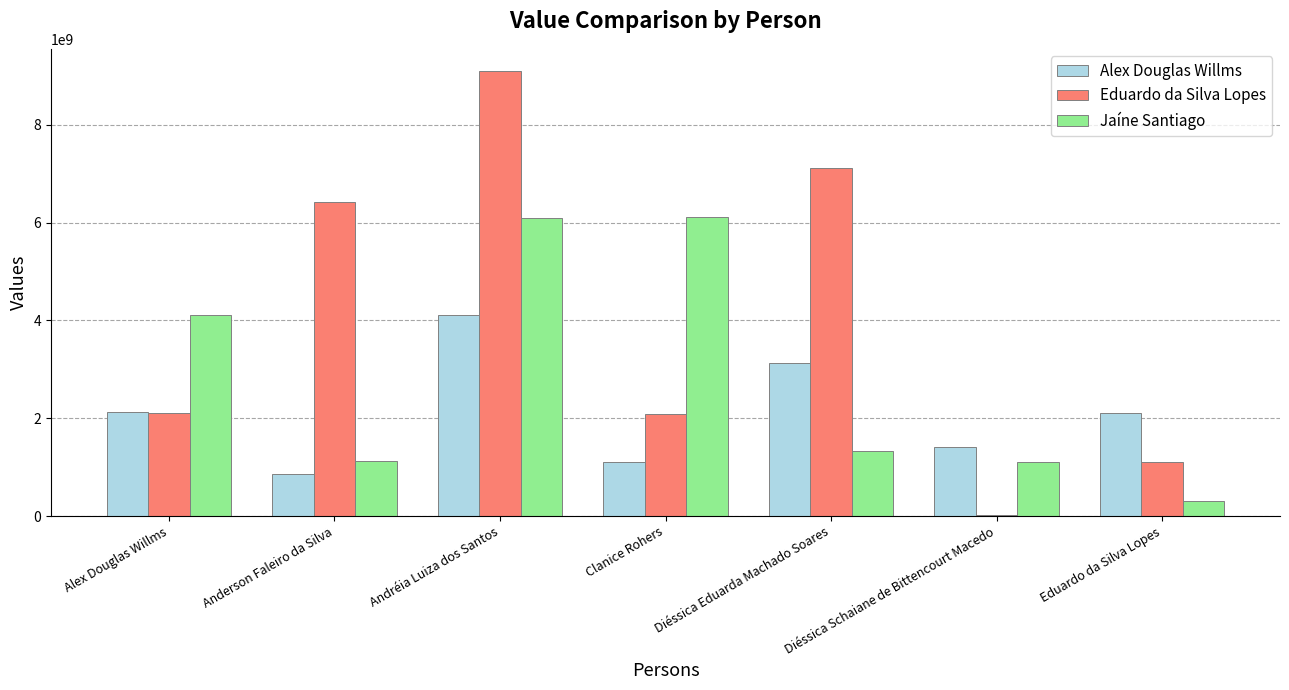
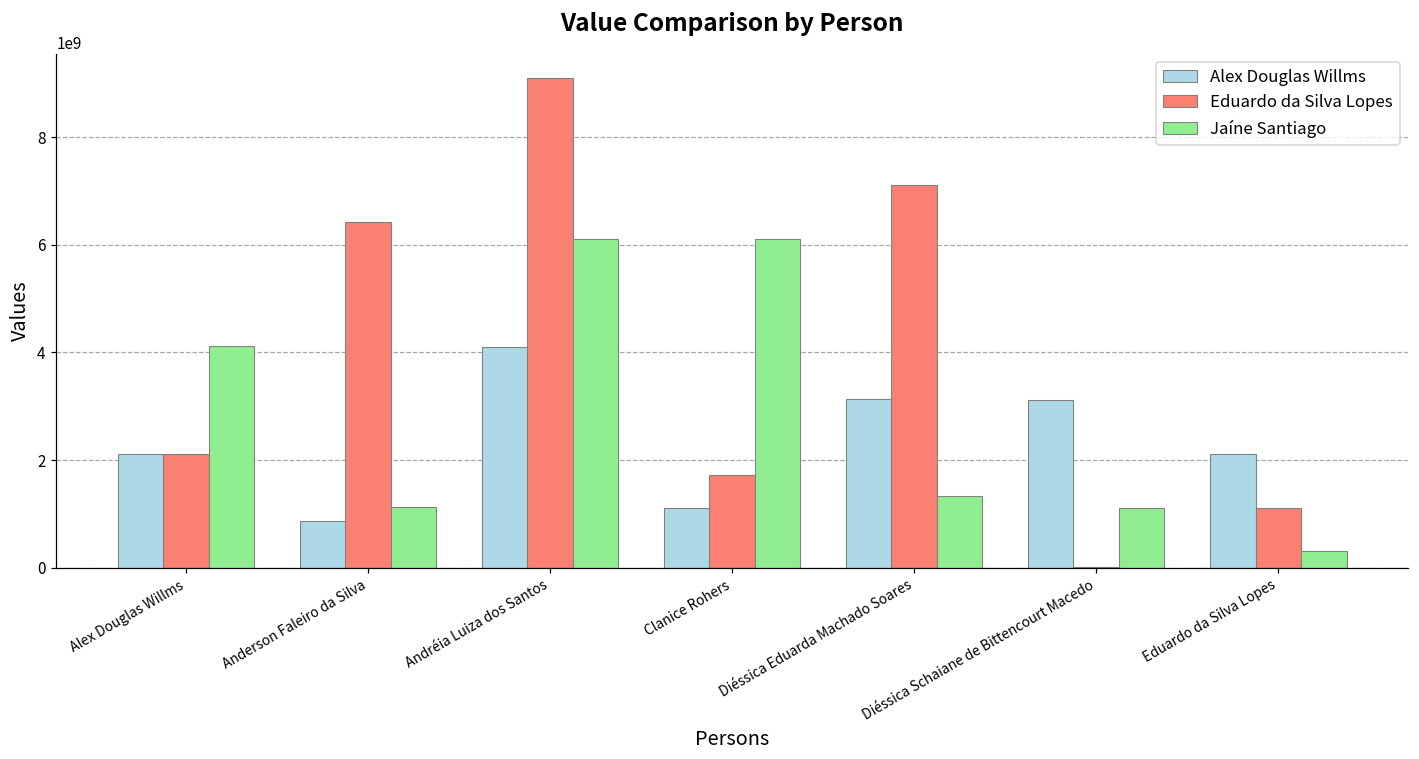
  {
    "Alex Douglas Willms": {
      "Alex Douglas Willms": 2100000000,
      "Anderson Faleiro da Silva": 900000000,
      "Andréia Luiza dos Santos": 4100000000,
      "Clanice Rohers": 1100000000,
      "Diéssica Eduarda Machado Soares": 3100000000,
-     "Diéssica Schaiane de Bittencourt Macedo": 1400000000,
+     "Diéssica Schaiane de Bittencourt Macedo": 3100000000,
      "Eduardo da Silva Lopes": 2100000000
    },
    "Eduardo da Silva Lopes": {
      "Alex Douglas Willms": 2100000000,
      "Anderson Faleiro da Silva": 6400000000,
      "Andréia Luiza dos Santos": 9100000000,
-     "Clanice Rohers": 2100000000,
+     "Clanice Rohers": 1700000000,
      "Diéssica Eduarda Machado Soares": 7100000000,
      "Eduardo da Silva Lopes": 1100000000
    },
    "Jaíne Santiago": {
      "Alex Douglas Willms": 4100000000,
      "Anderson Faleiro da Silva": 1100000000,
      "Andréia Luiza dos Santos": 6100000000,
      "Clanice Rohers": 6100000000,
      "Diéssica Eduarda Machado Soares": 1300000000,
      "Diéssica Schaiane de Bittencourt Macedo": 1100000000,
      "Eduardo da Silva Lopes": 300000000
    }
  }
